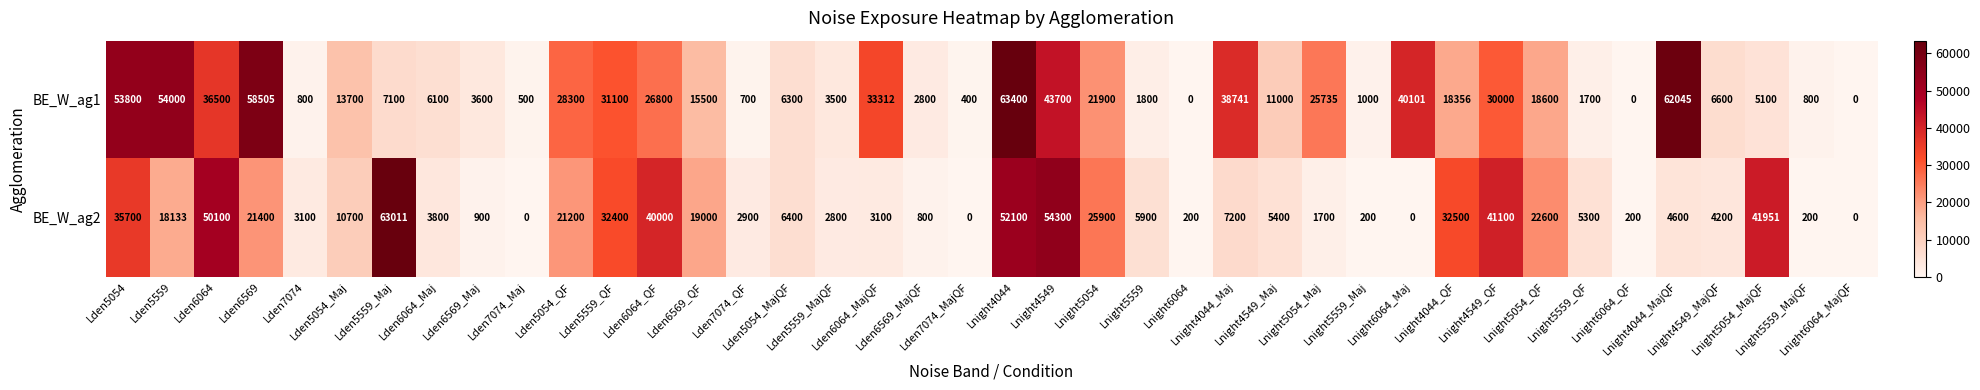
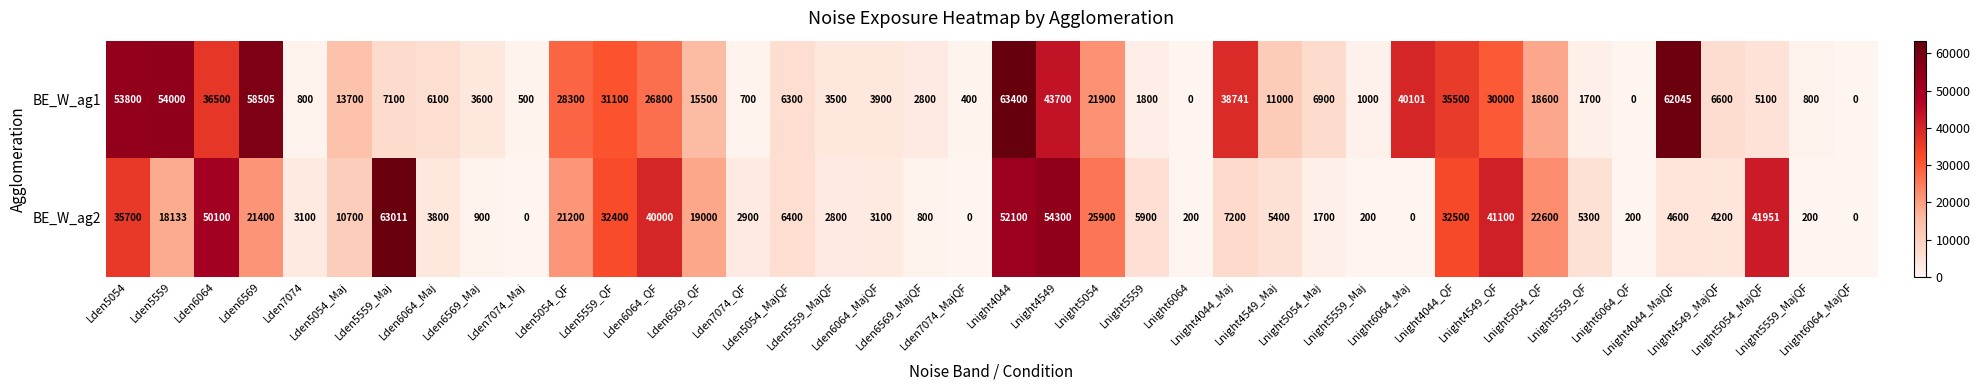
  {
    "BE_W_ag1": {
      "Lden5054": 53800,
      "Lden5559": 54000,
      "Lden6064": 36500,
      "Lden6569": 58505,
      "Lden7074": 800,
      "Lden5054_Maj": 13700,
      "Lden5559_Maj": 7100,
      "Lden6064_Maj": 6100,
      "Lden6569_Maj": 3600,
      "Lden7074_Maj": 500,
      "Lden5054_QF": 28300,
      "Lden5559_QF": 31100,
      "Lden6064_QF": 26800,
      "Lden6569_QF": 15500,
      "Lden7074_QF": 700,
      "Lden5054_MajQF": 6300,
      "Lden5559_MajQF": 3500,
-     "Lden6064_MajQF": 33312,
+     "Lden6064_MajQF": 3900,
      "Lden6569_MajQF": 2800,
      "Lden7074_MajQF": 400,
      "Lnight4044": 63400,
      "Lnight4549": 43700,
      "Lnight5054": 21900,
      "Lnight5559": 1800,
      "Lnight6064": 0,
      "Lnight4044_Maj": 38741,
      "Lnight4549_Maj": 11000,
-     "Lnight5054_Maj": 25735,
+     "Lnight5054_Maj": 6900,
      "Lnight5559_Maj": 1000,
      "Lnight6064_Maj": 40101,
-     "Lnight4044_QF": 18356,
+     "Lnight4044_QF": 35500,
      "Lnight4549_QF": 30000,
      "Lnight5054_QF": 18600,
      "Lnight5559_QF": 1700,
      "Lnight6064_QF": 0,
      "Lnight4044_MajQF": 62045,
      "Lnight4549_MajQF": 6600,
      "Lnight5054_MajQF": 5100,
      "Lnight5559_MajQF": 800,
      "Lnight6064_MajQF": 0
    },
    "BE_W_ag2": {
      "Lden5054": 35700,
      "Lden5559": 18133,
      "Lden6064": 50100,
      "Lden6569": 21400,
      "Lden7074": 3100,
      "Lden5054_Maj": 10700,
      "Lden5559_Maj": 63011,
      "Lden6064_Maj": 3800,
      "Lden6569_Maj": 900,
      "Lden7074_Maj": 0,
      "Lden5054_QF": 21200,
      "Lden5559_QF": 32400,
      "Lden6064_QF": 40000,
      "Lden6569_QF": 19000,
      "Lden7074_QF": 2900,
      "Lden5054_MajQF": 6400,
      "Lden5559_MajQF": 2800,
      "Lden6064_MajQF": 3100,
      "Lden6569_MajQF": 800,
      "Lden7074_MajQF": 0,
      "Lnight4044": 52100,
      "Lnight4549": 54300,
      "Lnight5054": 25900,
      "Lnight5559": 5900,
      "Lnight6064": 200,
      "Lnight4044_Maj": 7200,
      "Lnight4549_Maj": 5400,
      "Lnight5054_Maj": 1700,
      "Lnight5559_Maj": 200,
      "Lnight6064_Maj": 0,
      "Lnight4044_QF": 32500,
      "Lnight4549_QF": 41100,
      "Lnight5054_QF": 22600,
      "Lnight5559_QF": 5300,
      "Lnight6064_QF": 200,
      "Lnight4044_MajQF": 4600,
      "Lnight4549_MajQF": 4200,
      "Lnight5054_MajQF": 41951,
      "Lnight5559_MajQF": 200,
      "Lnight6064_MajQF": 0
    }
  }
